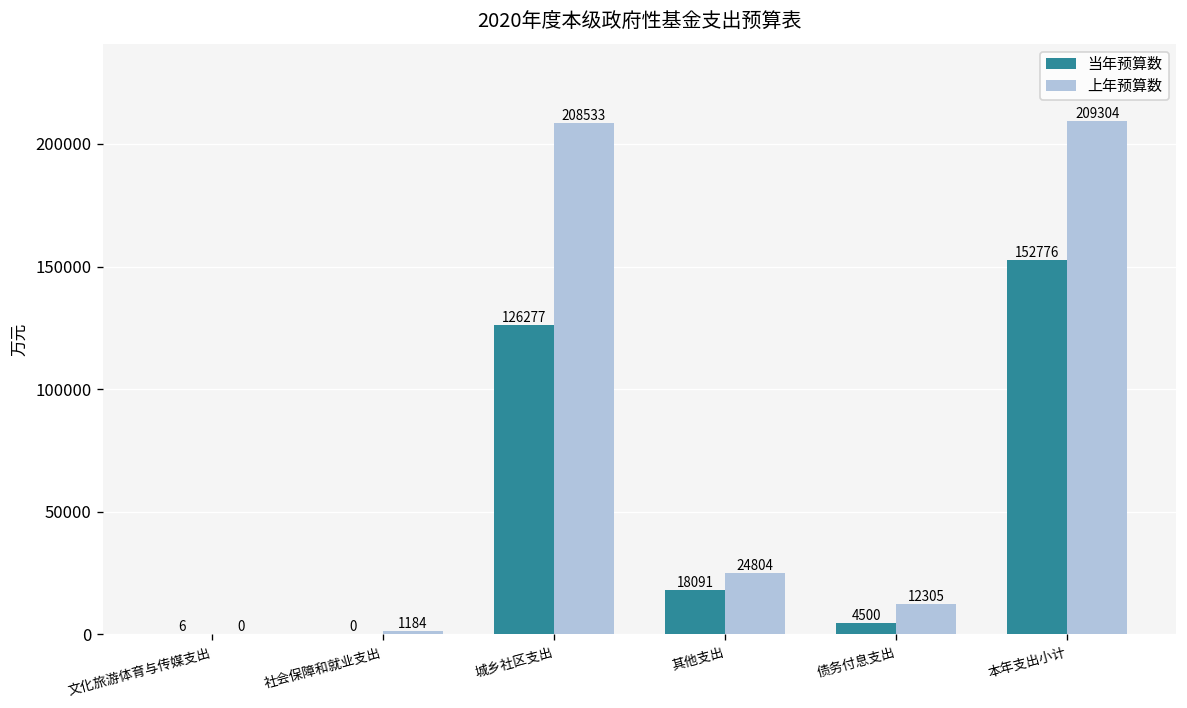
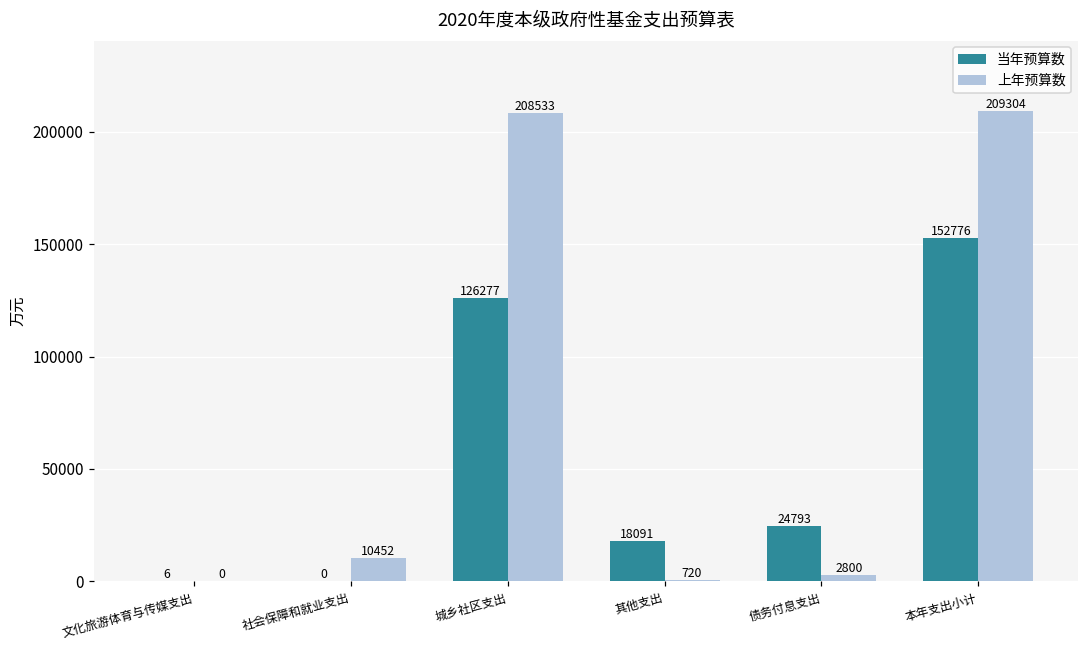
  {
    "当年预算数": {
      "文化旅游体育与传媒支出": 6,
      "社会保障和就业支出": 0,
      "城乡社区支出": 126277,
      "其他支出": 18091,
-     "债务付息支出": 4500,
+     "债务付息支出": 24793,
      "本年支出小计": 152776
    },
    "上年预算数": {
      "文化旅游体育与传媒支出": 0,
-     "社会保障和就业支出": 1184,
+     "社会保障和就业支出": 10452,
      "城乡社区支出": 208533,
-     "其他支出": 24804,
-     "债务付息支出": 12305,
+     "其他支出": 720,
+     "债务付息支出": 2800,
      "本年支出小计": 209304
    }
  }
